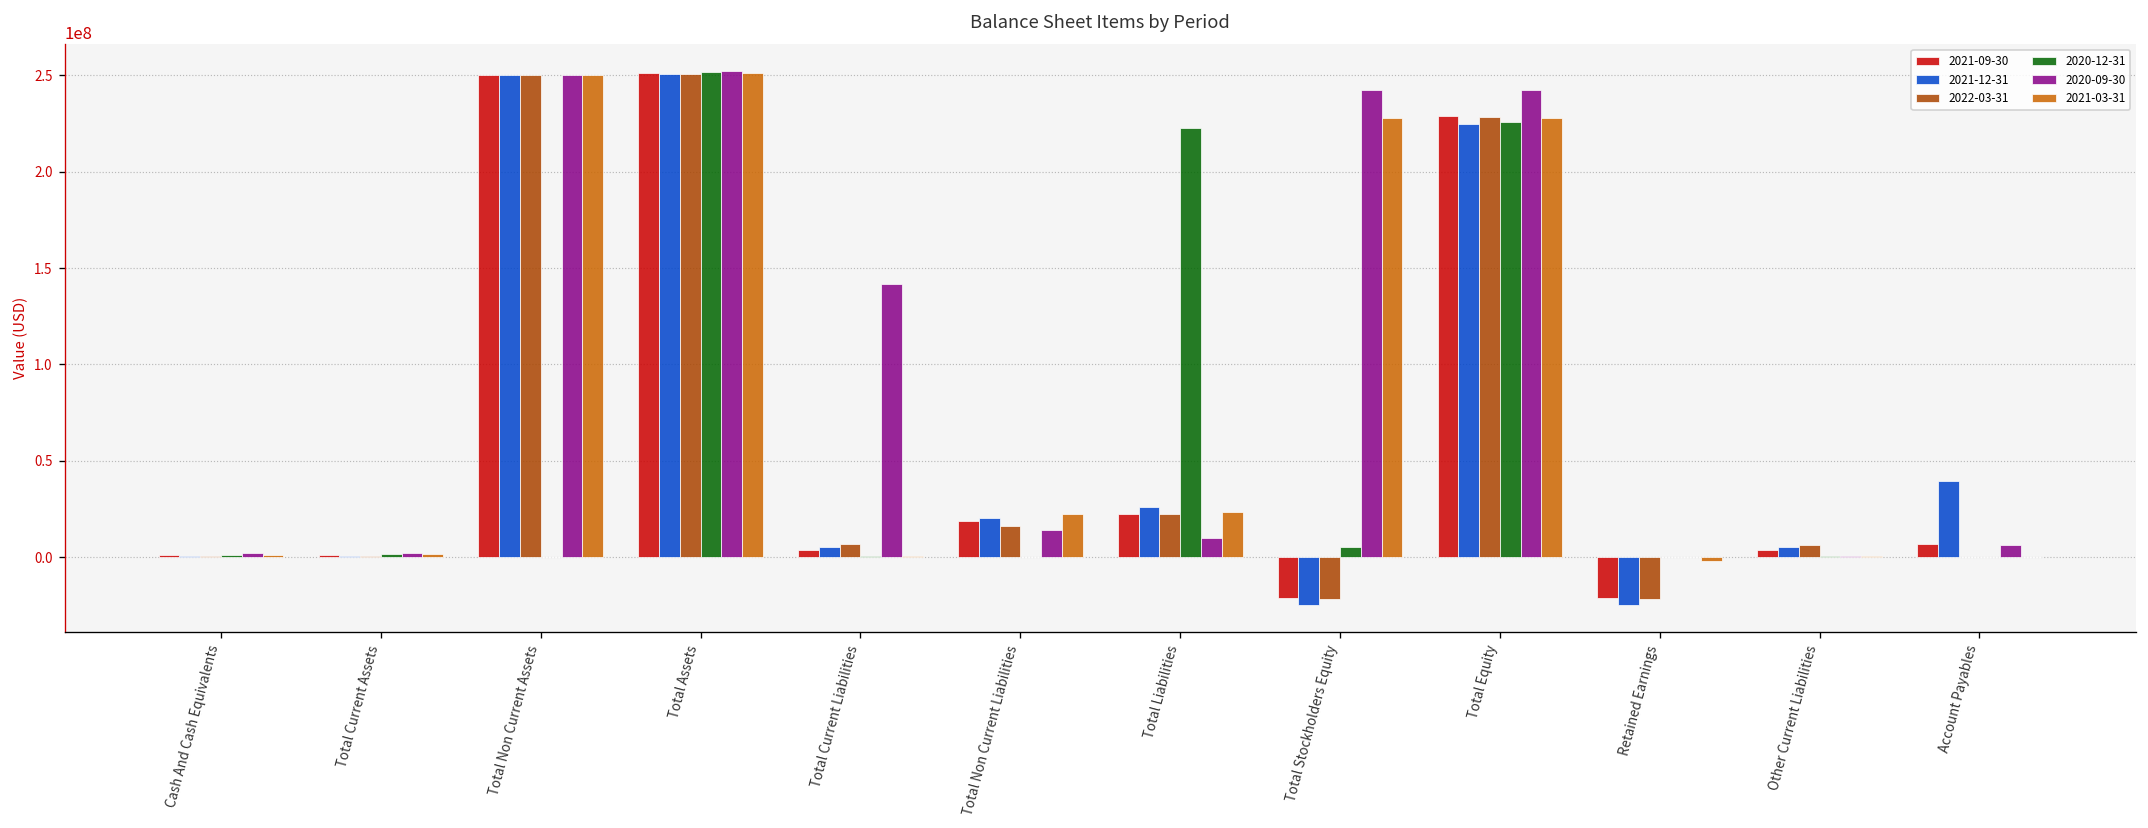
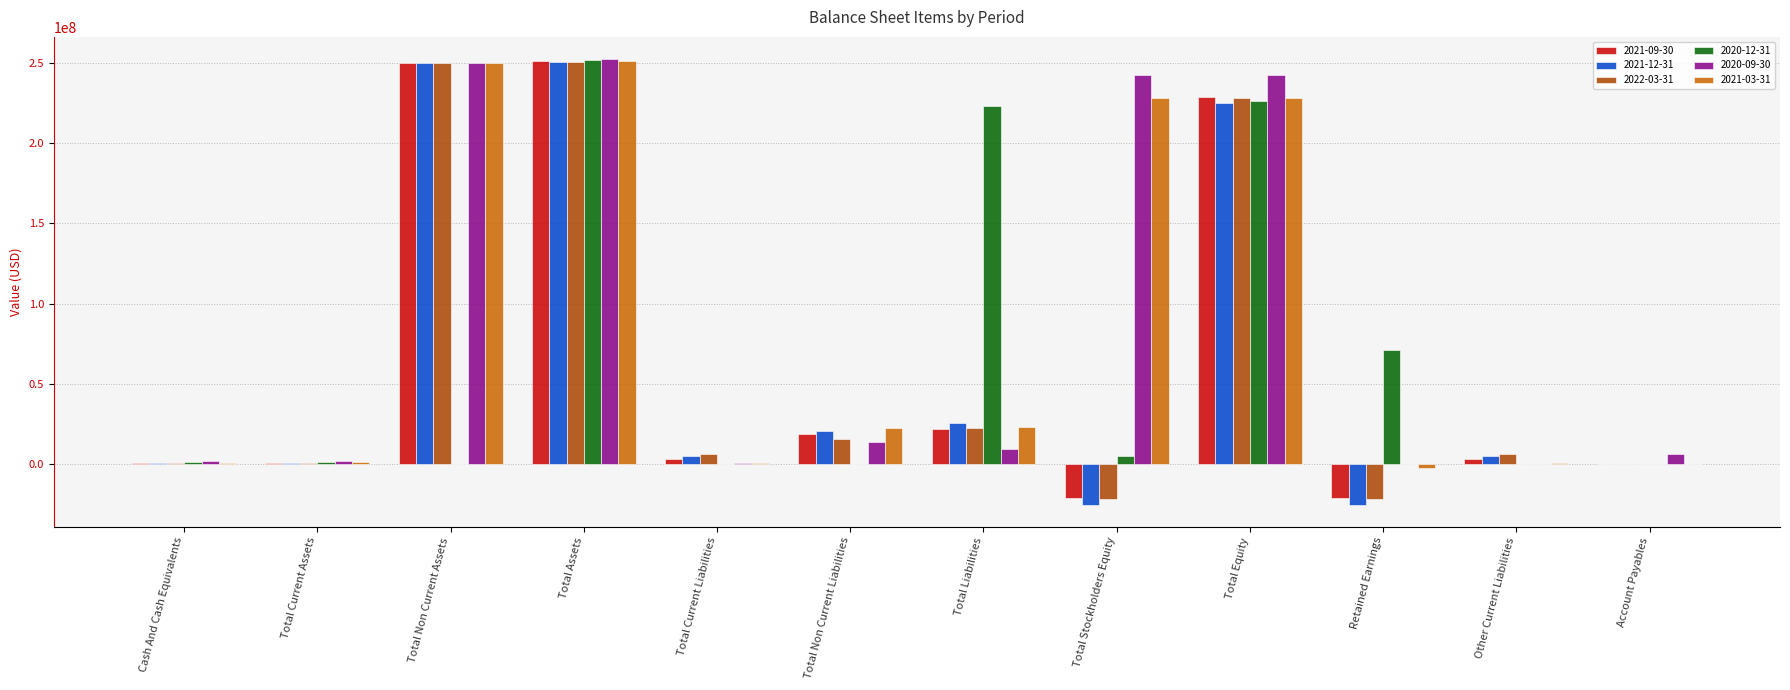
  {
    "2021-09-30": {
      "Total Non Current Assets": 250000000,
      "Total Assets": 251000000,
      "Total Current Liabilities": 4000000,
      "Total Non Current Liabilities": 19000000,
      "Total Liabilities": 22000000,
      "Total Stockholders Equity": -21000000,
      "Total Equity": 229000000,
      "Retained Earnings": -21000000,
      "Other Current Liabilities": 3000000,
-     "Account Payables": 7000000
+     "Account Payables": 0
    },
    "2021-12-31": {
      "Total Non Current Assets": 250000000,
      "Total Assets": 251000000,
      "Total Current Liabilities": 5000000,
      "Total Non Current Liabilities": 20000000,
      "Total Liabilities": 26000000,
      "Total Stockholders Equity": -25000000,
      "Total Equity": 225000000,
      "Retained Earnings": -25000000,
      "Other Current Liabilities": 5000000,
-     "Account Payables": 40000000
+     "Account Payables": 0
    },
    "2020-12-31": {
      "Total Non Current Assets": 0,
      "Total Assets": 252000000,
      "Total Non Current Liabilities": 0,
      "Total Liabilities": 223000000,
      "Total Stockholders Equity": 5000000,
      "Total Equity": 226000000,
-     "Retained Earnings": 0
+     "Retained Earnings": 71000000
    },
    "2020-09-30": {
      "Cash And Cash Equivalents": 2000000,
      "Total Current Assets": 2000000,
      "Total Non Current Assets": 250000000,
      "Total Assets": 252000000,
-     "Total Current Liabilities": 142000000,
+     "Total Current Liabilities": 1000000,
      "Total Non Current Liabilities": 14000000,
      "Total Liabilities": 10000000,
      "Total Stockholders Equity": 243000000,
      "Total Equity": 243000000,
      "Account Payables": 6000000
    }
  }
